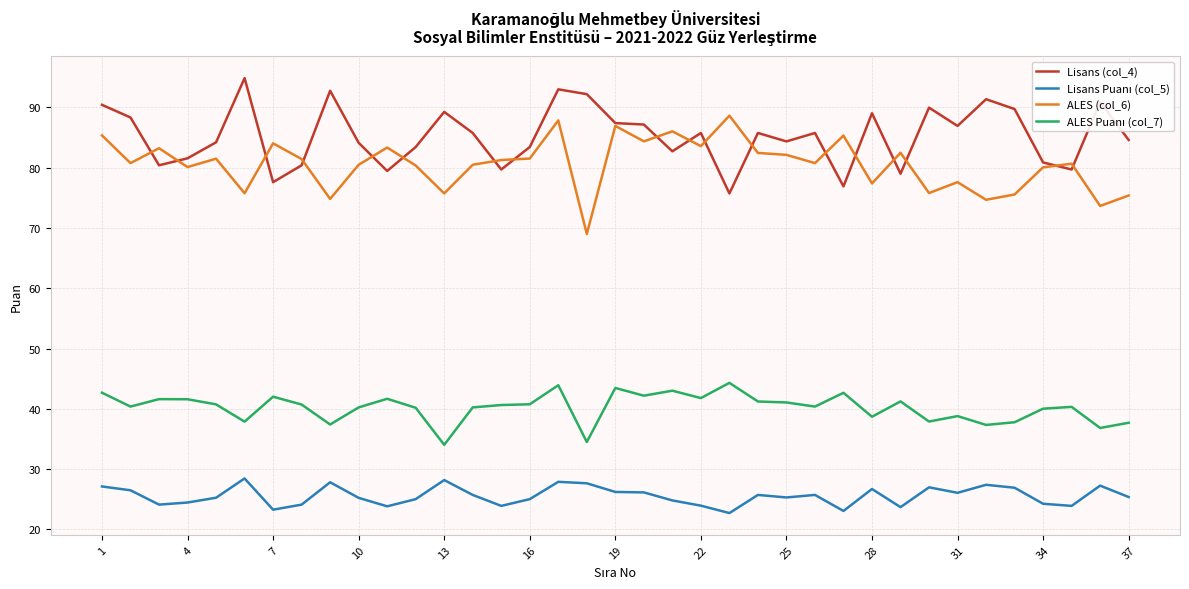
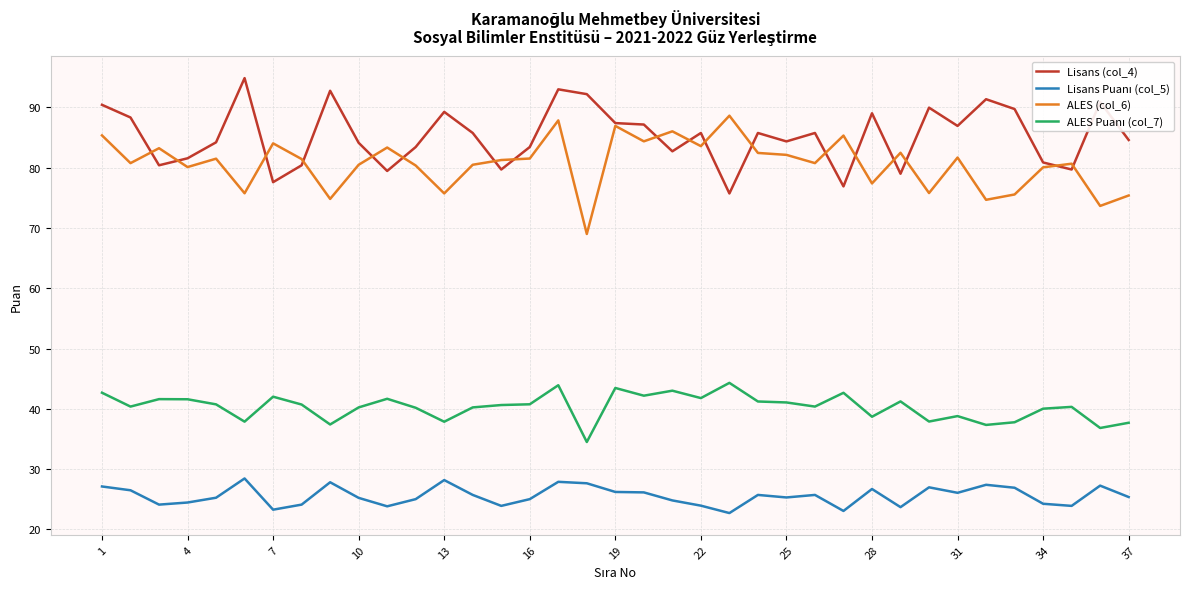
  {
    "Lisans (col_4)": {
      "1": 90,
      "4": 82,
      "7": 78,
      "10": 84,
      "13": 89,
      "16": 83,
      "19": 87,
      "22": 86,
      "25": 84,
      "28": 89,
      "31": 87,
      "34": 81,
      "37": 85
    },
    "Lisans Puanı (col_5)": {
      "1": 27,
      "4": 24,
      "7": 23,
      "10": 25,
      "13": 28,
      "16": 25,
      "19": 26,
      "22": 24,
      "25": 25,
      "28": 27,
      "31": 26,
      "34": 24,
      "37": 25
    },
    "ALES (col_6)": {
      "1": 85,
      "4": 80,
      "7": 84,
      "10": 80,
      "13": 76,
      "16": 82,
      "19": 87,
      "22": 84,
      "25": 82,
      "28": 77,
-     "31": 78,
+     "31": 82,
      "34": 80,
      "37": 75
    },
    "ALES Puanı (col_7)": {
      "1": 43,
      "4": 42,
      "7": 42,
      "10": 40,
-     "13": 34,
+     "13": 38,
      "16": 41,
      "19": 43,
      "22": 42,
      "25": 41,
      "28": 39,
      "31": 39,
      "34": 40,
      "37": 38
    }
  }
